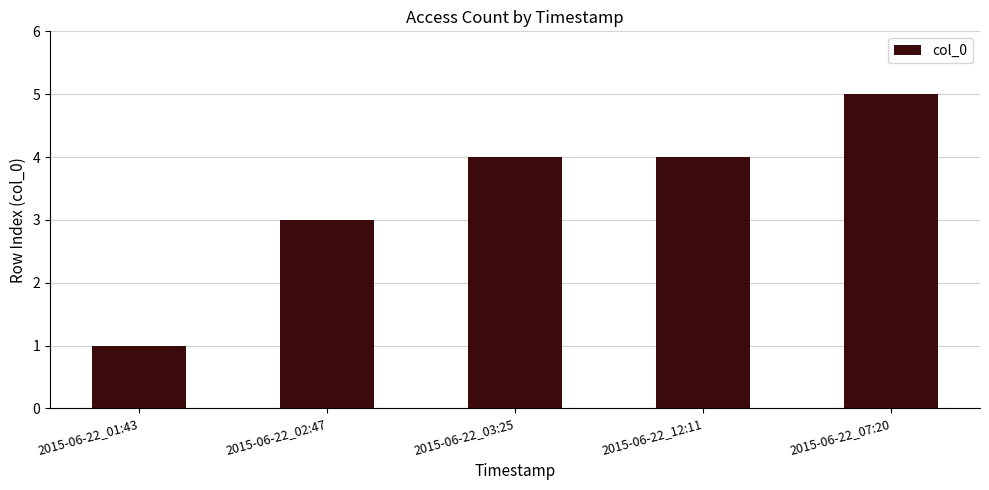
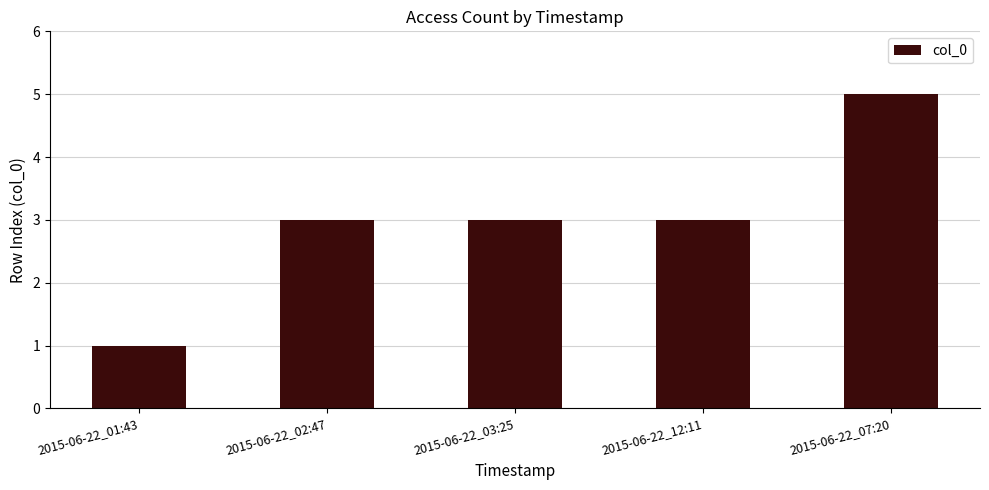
  {
    "2015-06-22_01:43": 1,
    "2015-06-22_02:47": 3,
-   "2015-06-22_03:25": 4,
-   "2015-06-22_12:11": 4,
+   "2015-06-22_03:25": 3,
+   "2015-06-22_12:11": 3,
    "2015-06-22_07:20": 5
  }
